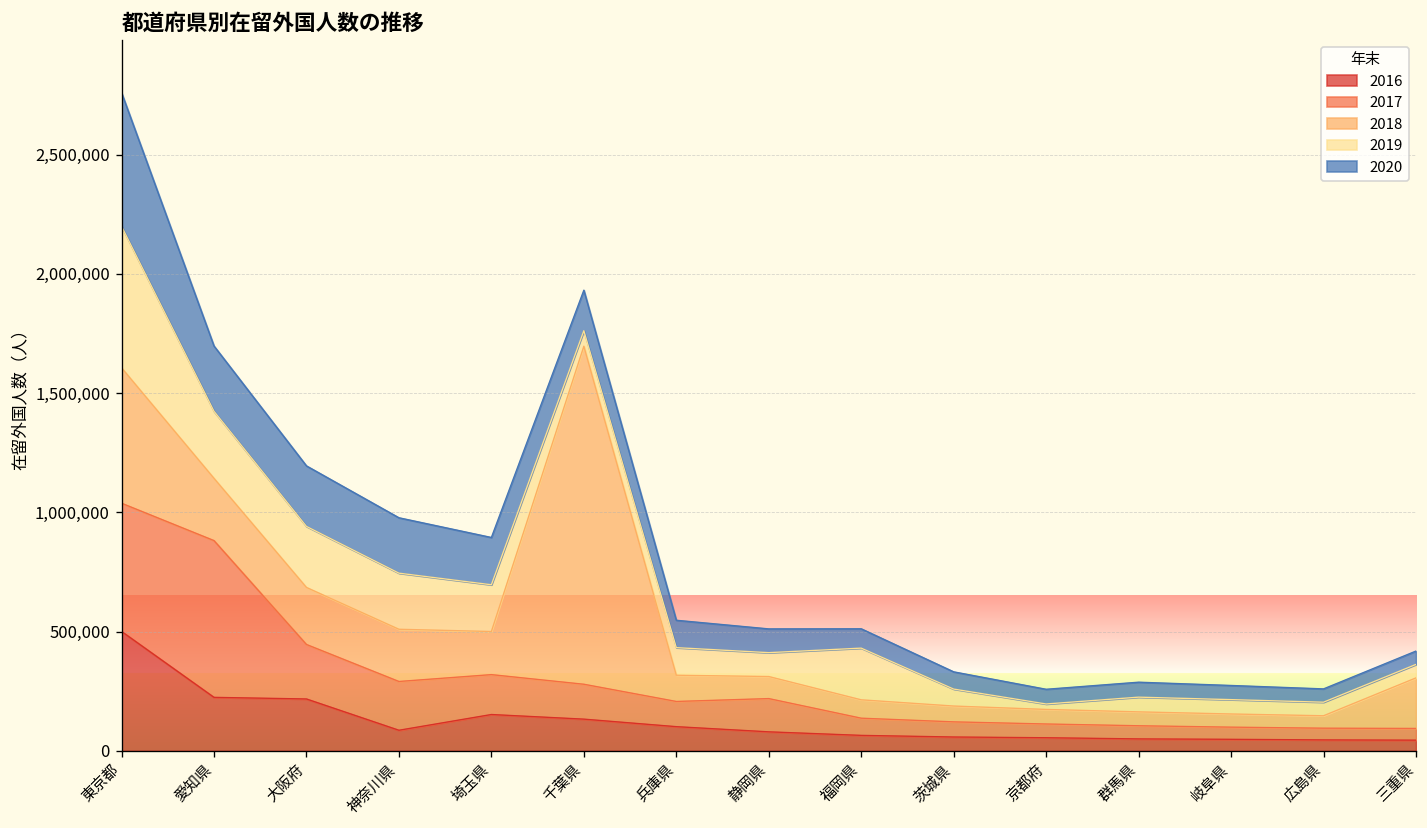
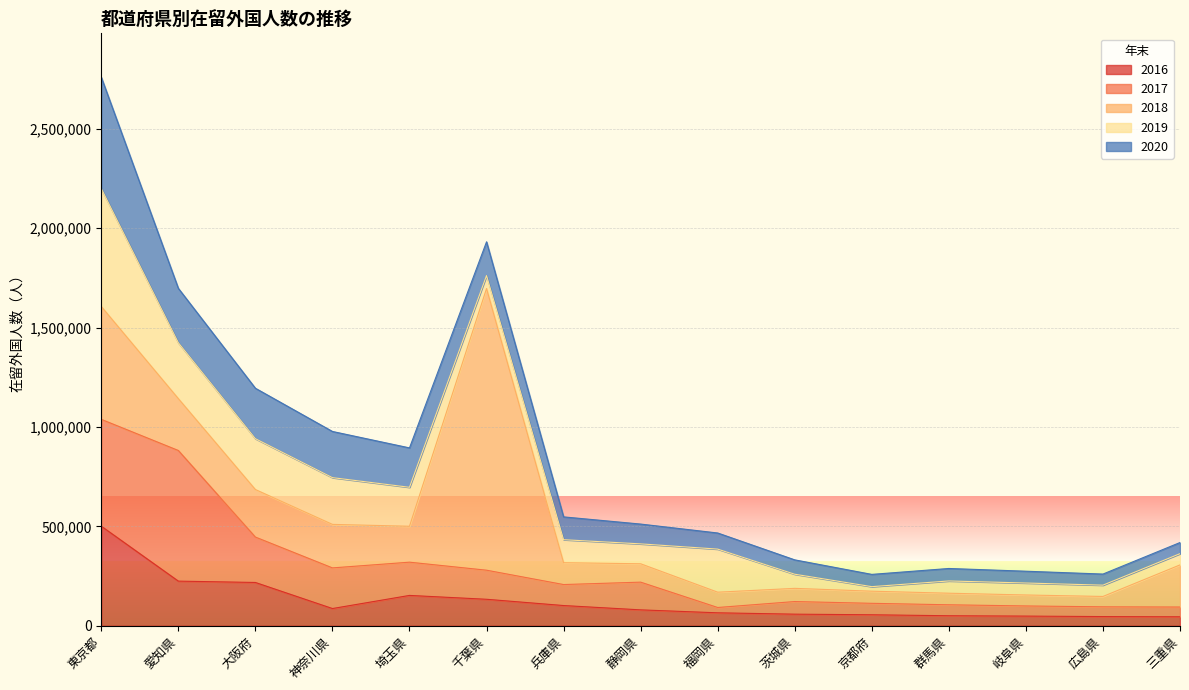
  {
    "2016": {
      "東京都": "500,000",
      "愛知県": "220,000",
      "大阪府": "220,000",
      "神奈川県": "90,000",
      "埼玉県": "150,000",
      "千葉県": "130,000",
      "兵庫県": "100,000",
      "静岡県": "80,000",
      "福岡県": "60,000",
      "茨城県": "60,000",
      "京都府": "60,000",
      "群馬県": "50,000",
      "岐阜県": "50,000",
      "広島県": "50,000",
      "三重県": "40,000"
    },
    "2017": {
      "東京都": "540,000",
      "愛知県": "660,000",
      "大阪府": "230,000",
      "神奈川県": "200,000",
      "埼玉県": "170,000",
      "千葉県": "150,000",
      "兵庫県": "110,000",
      "静岡県": "140,000",
-     "福岡県": "70,000",
+     "福岡県": "30,000",
      "茨城県": "60,000",
      "京都府": "60,000",
      "群馬県": "60,000",
      "岐阜県": "50,000",
      "広島県": "50,000",
      "三重県": "50,000"
    },
    "2018": {
      "東京都": "570,000",
      "愛知県": "260,000",
      "大阪府": "240,000",
      "神奈川県": "220,000",
      "埼玉県": "180,000",
      "千葉県": "1,420,000",
      "兵庫県": "110,000",
      "静岡県": "90,000",
      "福岡県": "80,000",
      "茨城県": "70,000",
      "京都府": "60,000",
      "群馬県": "60,000",
      "岐阜県": "60,000",
      "広島県": "50,000",
      "三重県": "210,000"
    },
    "2019": {
      "東京都": "590,000",
      "愛知県": "280,000",
      "大阪府": "260,000",
      "神奈川県": "240,000",
      "埼玉県": "200,000",
      "千葉県": "70,000",
      "兵庫県": "120,000",
      "静岡県": "100,000",
      "福岡県": "220,000",
      "茨城県": "70,000",
      "京都府": "20,000",
      "群馬県": "60,000",
      "岐阜県": "60,000",
      "広島県": "60,000",
      "三重県": "60,000"
    },
    "2020": {
      "東京都": "560,000",
      "愛知県": "270,000",
      "大阪府": "250,000",
      "神奈川県": "230,000",
      "埼玉県": "200,000",
      "千葉県": "170,000",
      "兵庫県": "110,000",
      "静岡県": "100,000",
      "福岡県": "80,000",
      "茨城県": "70,000",
      "京都府": "60,000",
      "群馬県": "60,000",
      "岐阜県": "60,000",
      "広島県": "60,000",
      "三重県": "60,000"
    }
  }
